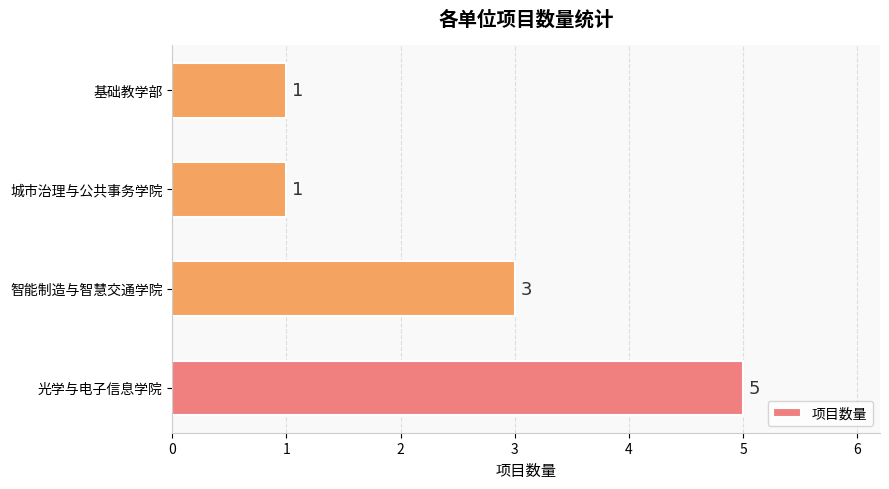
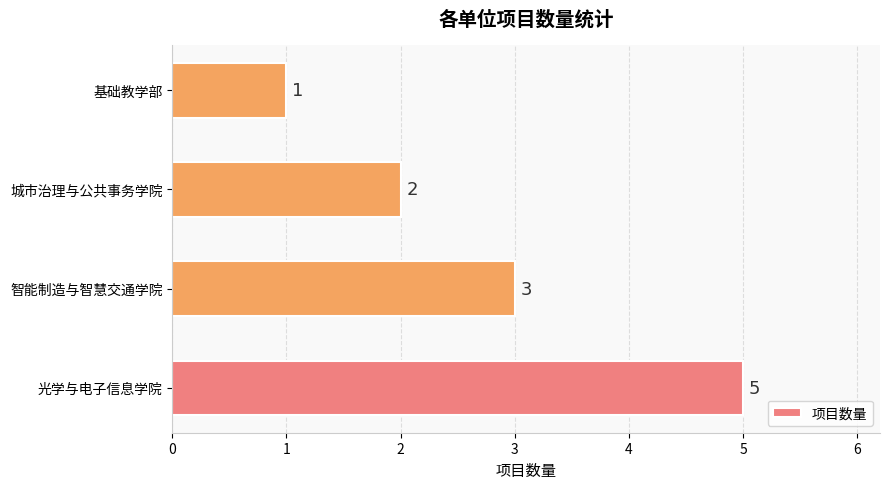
  {
    "基础教学部": 1,
-   "城市治理与公共事务学院": 1,
+   "城市治理与公共事务学院": 2,
    "智能制造与智慧交通学院": 3,
    "光学与电子信息学院": 5
  }
